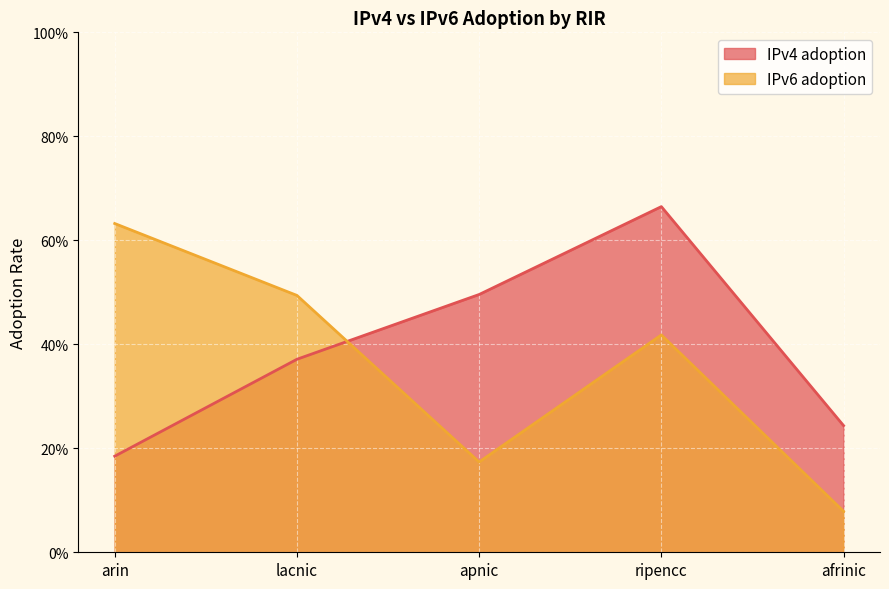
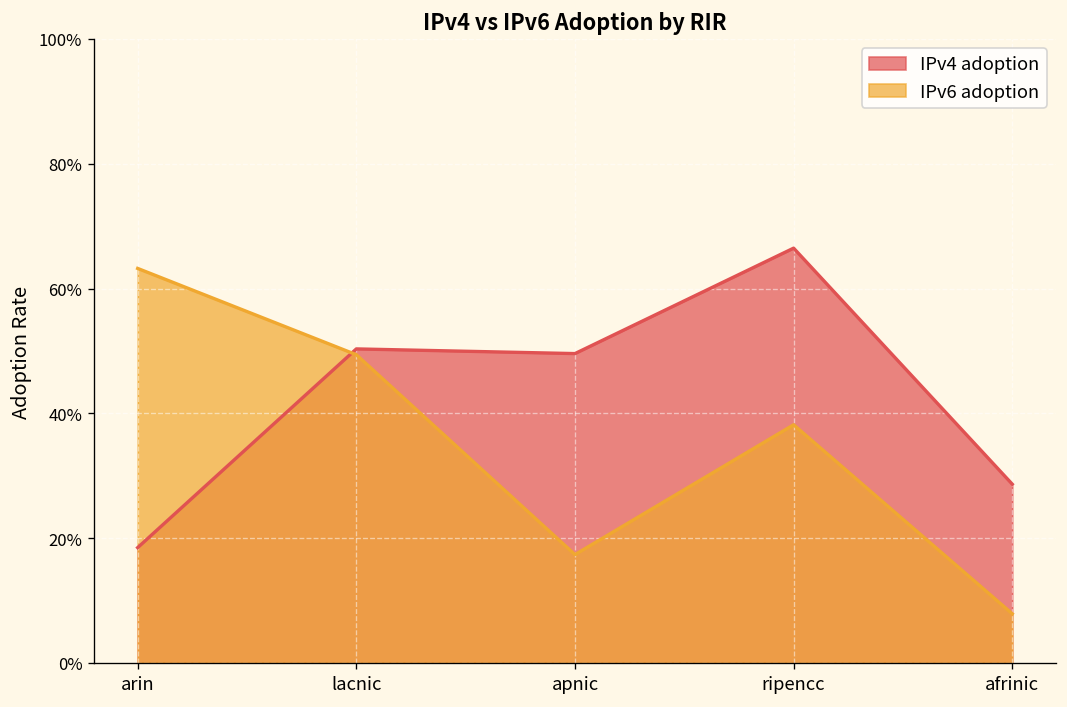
  {
    "IPv4 adoption": {
      "arin": "18%",
-     "lacnic": "37%",
+     "lacnic": "50%",
      "apnic": "50%",
      "ripencc": "66%",
-     "afrinic": "24%"
+     "afrinic": "29%"
    },
    "IPv6 adoption": {
      "arin": "63%",
      "lacnic": "49%",
      "apnic": "17%",
-     "ripencc": "42%",
+     "ripencc": "38%",
      "afrinic": "8%"
    }
  }
